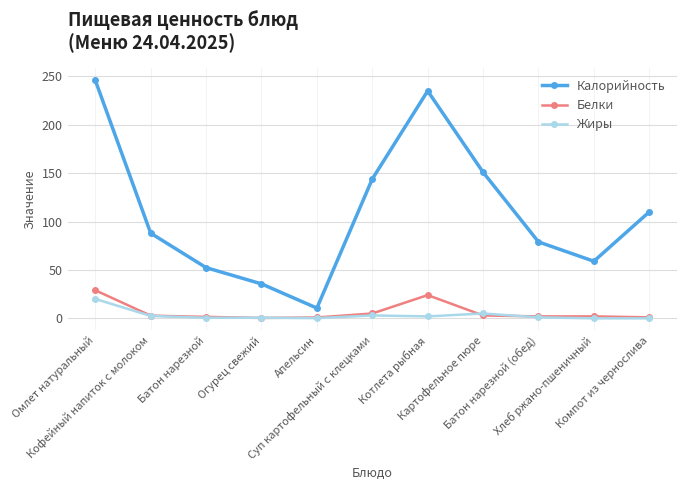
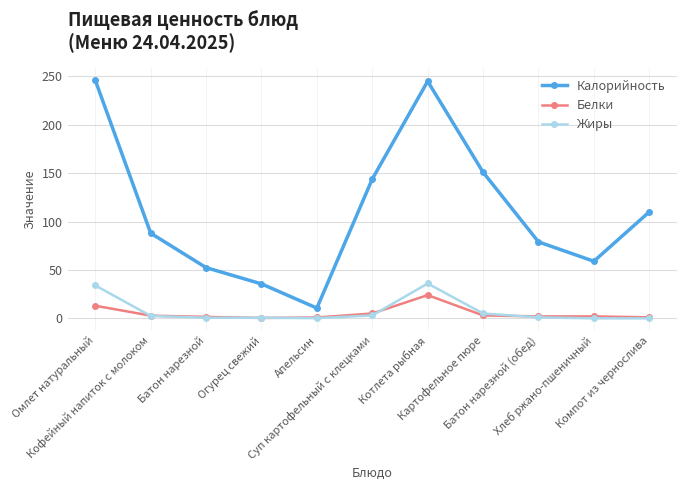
  {
    "Калорийность": {
      "Омлет натуральный": 250,
      "Кофейный напиток с молоком": 90,
      "Батон нарезной": 50,
      "Огурец свежий": 40,
      "Апельсин": 10,
      "Суп картофельный с клецками": 140,
-     "Котлета рыбная": 240,
+     "Котлета рыбная": 250,
      "Картофельное пюре": 150,
      "Батон нарезной (обед)": 80,
      "Хлеб ржано-пшеничный": 60,
      "Компот из чернослива": 110
    },
    "Белки": {
-     "Омлет натуральный": 30,
+     "Омлет натуральный": 10,
      "Котлета рыбная": 20
    },
    "Жиры": {
-     "Омлет натуральный": 20,
-     "Котлета рыбная": 0
+     "Омлет натуральный": 30,
+     "Котлета рыбная": 40
    }
  }
